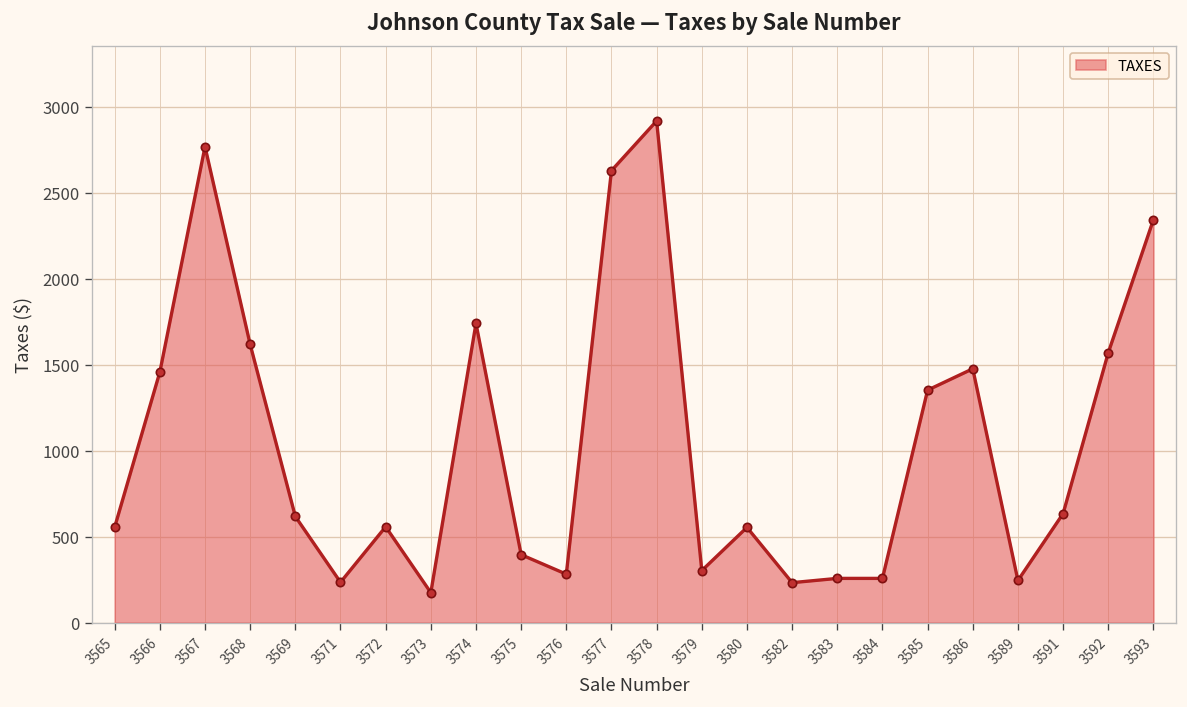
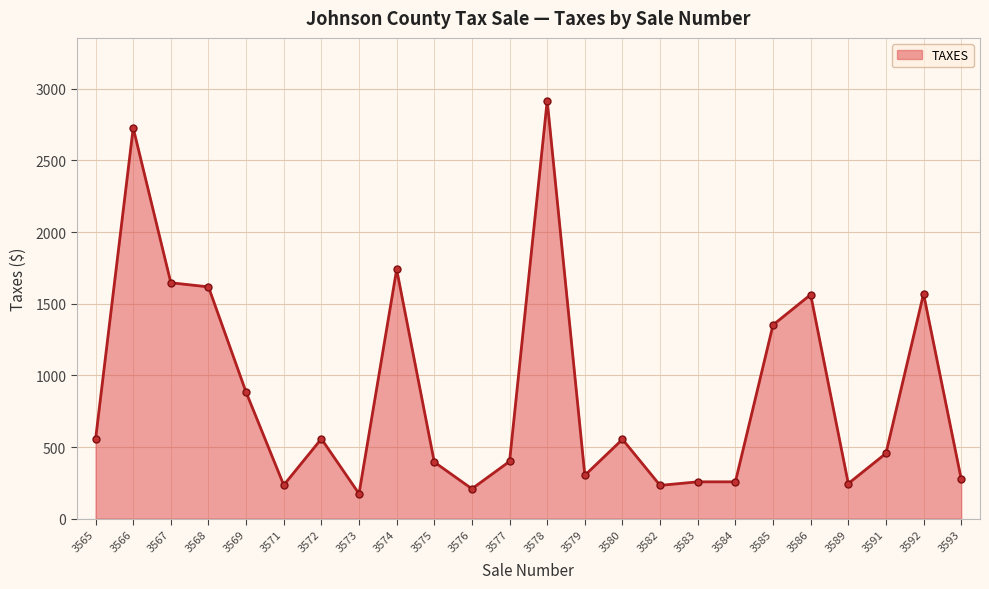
  {
    "3565": 560,
-   "3566": 1460,
-   "3567": 2770,
+   "3566": 2730,
+   "3567": 1650,
    "3568": 1620,
-   "3569": 620,
+   "3569": 880,
    "3571": 230,
    "3572": 560,
    "3573": 170,
    "3574": 1740,
    "3575": 390,
-   "3576": 280,
-   "3577": 2630,
+   "3576": 210,
+   "3577": 400,
    "3578": 2920,
    "3579": 300,
    "3580": 550,
    "3582": 230,
    "3583": 260,
    "3584": 260,
    "3585": 1350,
-   "3586": 1480,
+   "3586": 1560,
    "3589": 240,
-   "3591": 630,
+   "3591": 460,
    "3592": 1570,
-   "3593": 2340
+   "3593": 280
  }
